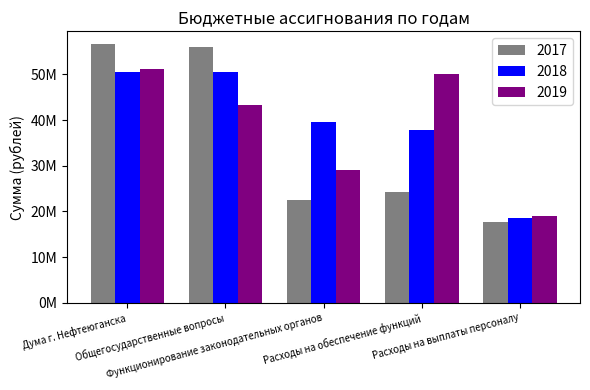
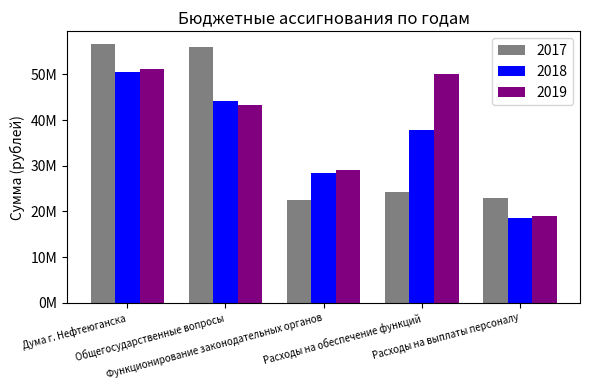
  {
    "2017": {
      "Дума г. Нефтеюганска": 57000000,
      "Общегосударственные вопросы": 56000000,
      "Функционирование законодательных органов": 22000000,
      "Расходы на обеспечение функций": 24000000,
-     "Расходы на выплаты персоналу": 18000000
+     "Расходы на выплаты персоналу": 23000000
    },
    "2018": {
      "Дума г. Нефтеюганска": 50000000,
-     "Общегосударственные вопросы": 50000000,
-     "Функционирование законодательных органов": 40000000,
+     "Общегосударственные вопросы": 44000000,
+     "Функционирование законодательных органов": 28000000,
      "Расходы на обеспечение функций": 38000000,
      "Расходы на выплаты персоналу": 19000000
    },
    "2019": {
      "Дума г. Нефтеюганска": 51000000,
      "Общегосударственные вопросы": 43000000,
      "Функционирование законодательных органов": 29000000,
      "Расходы на обеспечение функций": 50000000,
      "Расходы на выплаты персоналу": 19000000
    }
  }
